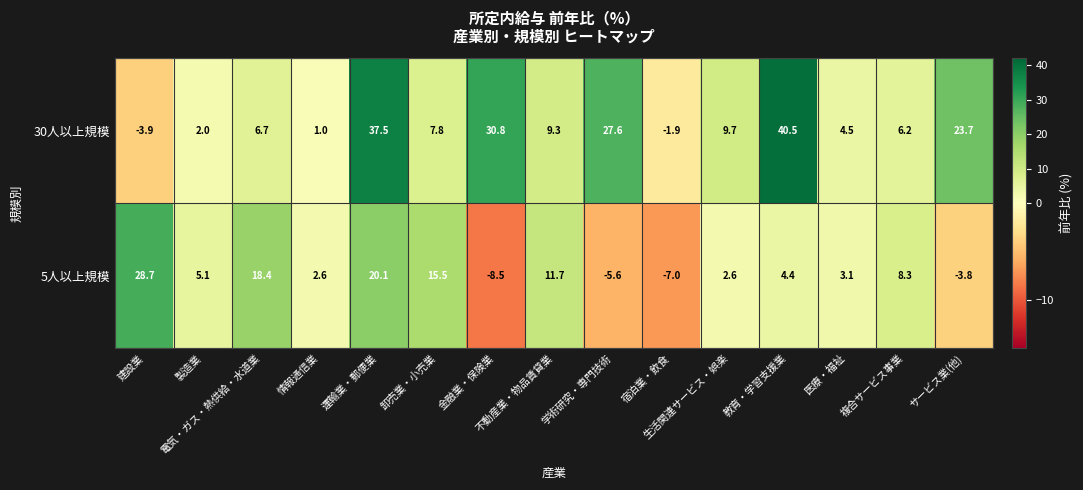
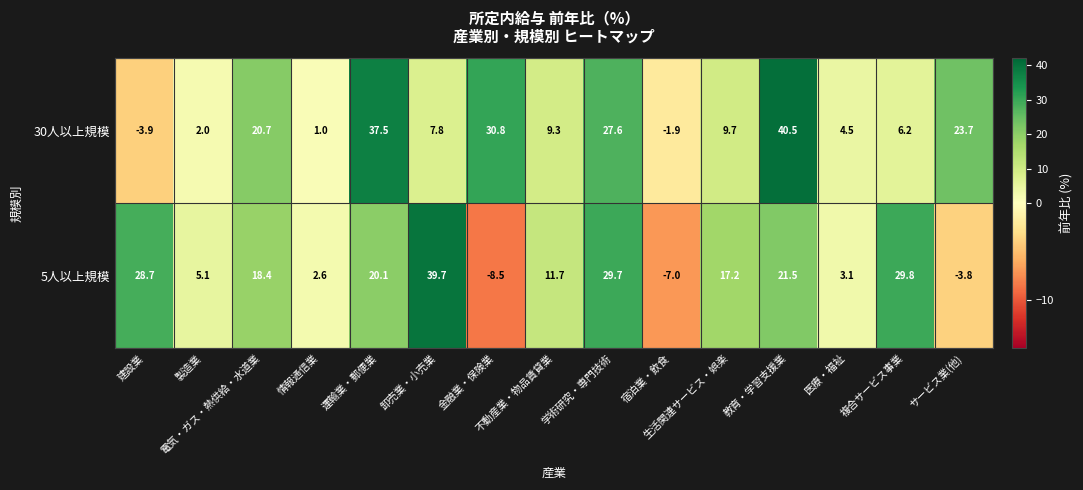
  {
    "30人以上規模": {
      "建設業": -3.9,
      "製造業": 2.0,
-     "電気・ガス・熱供給・水道業": 6.7,
+     "電気・ガス・熱供給・水道業": 20.7,
      "情報通信業": 1.0,
      "運輸業・郵便業": 37.5,
      "卸売業・小売業": 7.8,
      "金融業・保険業": 30.8,
      "不動産業・物品賃貸業": 9.3,
      "学術研究・専門技術": 27.6,
      "宿泊業・飲食": -1.9,
      "生活関連サービス・娯楽": 9.7,
      "教育・学習支援業": 40.5,
      "医療・福祉": 4.5,
      "複合サービス事業": 6.2,
      "サービス業(他)": 23.7
    },
    "5人以上規模": {
      "建設業": 28.7,
      "製造業": 5.1,
      "電気・ガス・熱供給・水道業": 18.4,
      "情報通信業": 2.6,
      "運輸業・郵便業": 20.1,
-     "卸売業・小売業": 15.5,
+     "卸売業・小売業": 39.7,
      "金融業・保険業": -8.5,
      "不動産業・物品賃貸業": 11.7,
-     "学術研究・専門技術": -5.6,
+     "学術研究・専門技術": 29.7,
      "宿泊業・飲食": -7.0,
-     "生活関連サービス・娯楽": 2.6,
-     "教育・学習支援業": 4.4,
+     "生活関連サービス・娯楽": 17.2,
+     "教育・学習支援業": 21.5,
      "医療・福祉": 3.1,
-     "複合サービス事業": 8.3,
+     "複合サービス事業": 29.8,
      "サービス業(他)": -3.8
    }
  }
